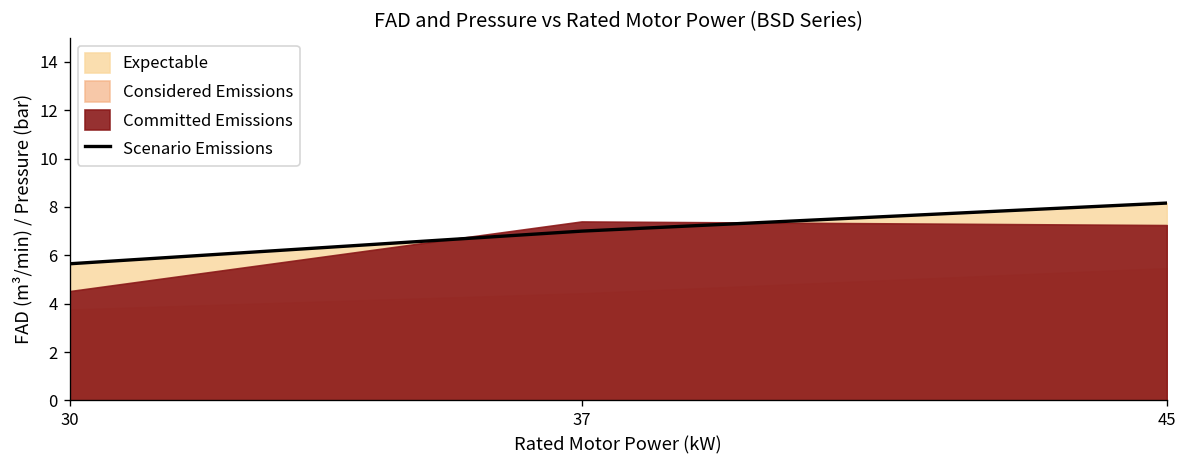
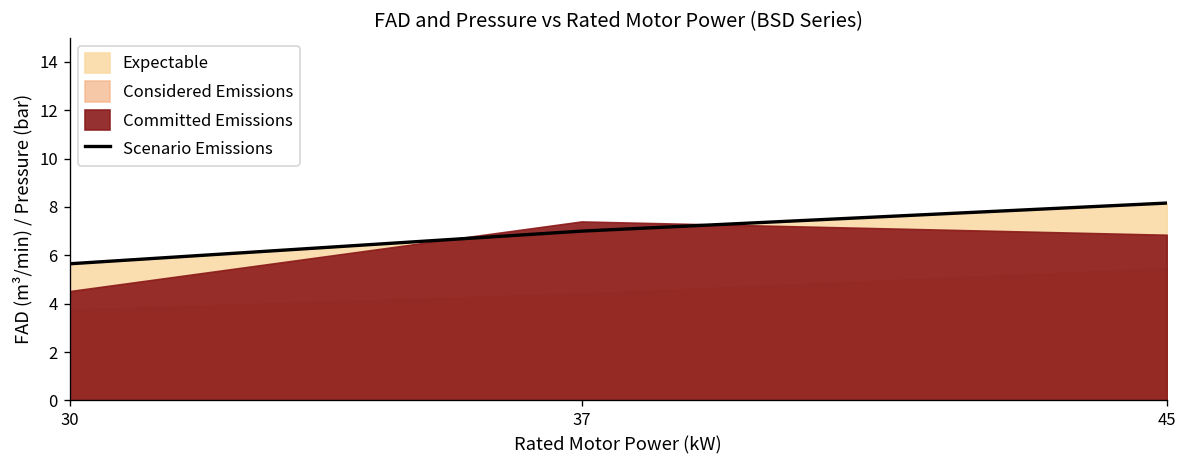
  {
    "Committed Emissions": {
      "30": 4.5,
      "37": 7.4,
-     "45": 7.3
+     "45": 6.9
    }
  }
